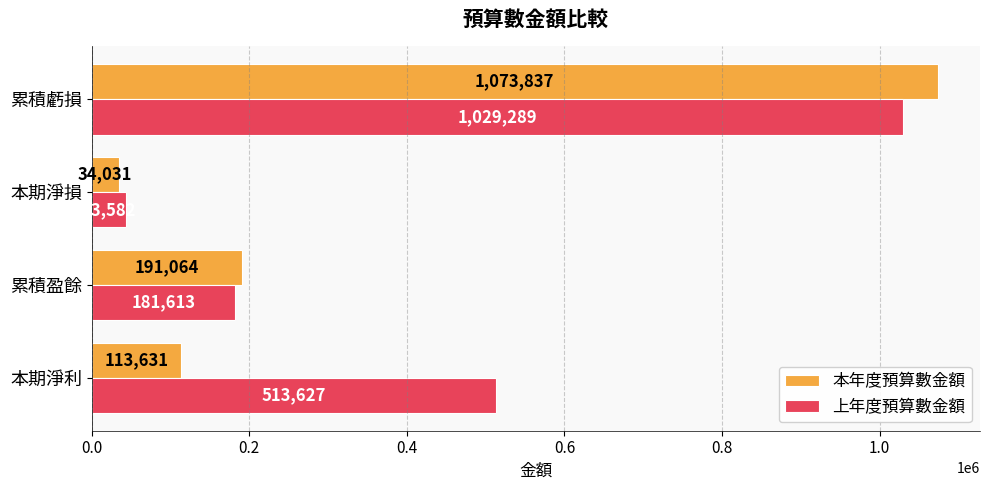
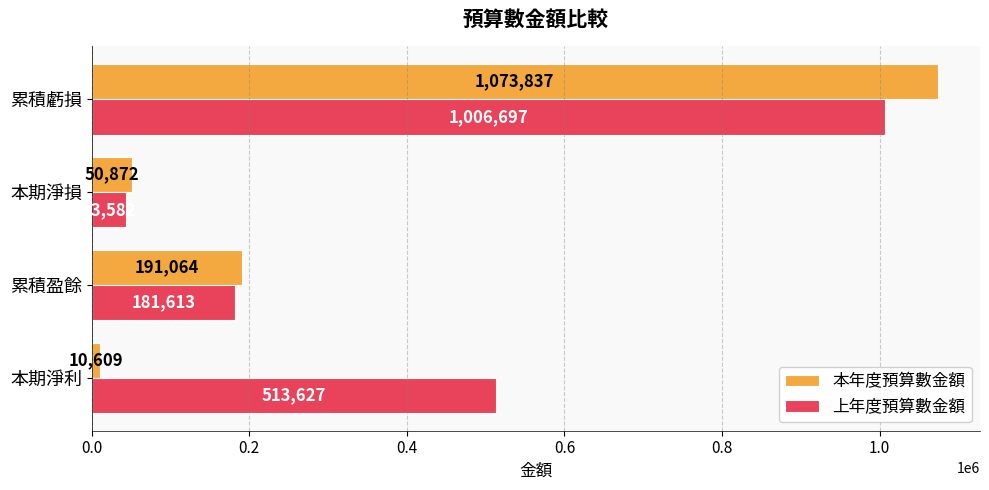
  {
    "本年度預算數金額": {
      "累積虧損": "1,073,837",
-     "本期淨損": "34,031",
+     "本期淨損": "50,872",
      "累積盈餘": "191,064",
-     "本期淨利": "113,631"
+     "本期淨利": "10,609"
    },
    "上年度預算數金額": {
-     "累積虧損": "1,029,289",
+     "累積虧損": "1,006,697",
      "本期淨損": "43,582",
      "累積盈餘": "181,613",
      "本期淨利": "513,627"
    }
  }
